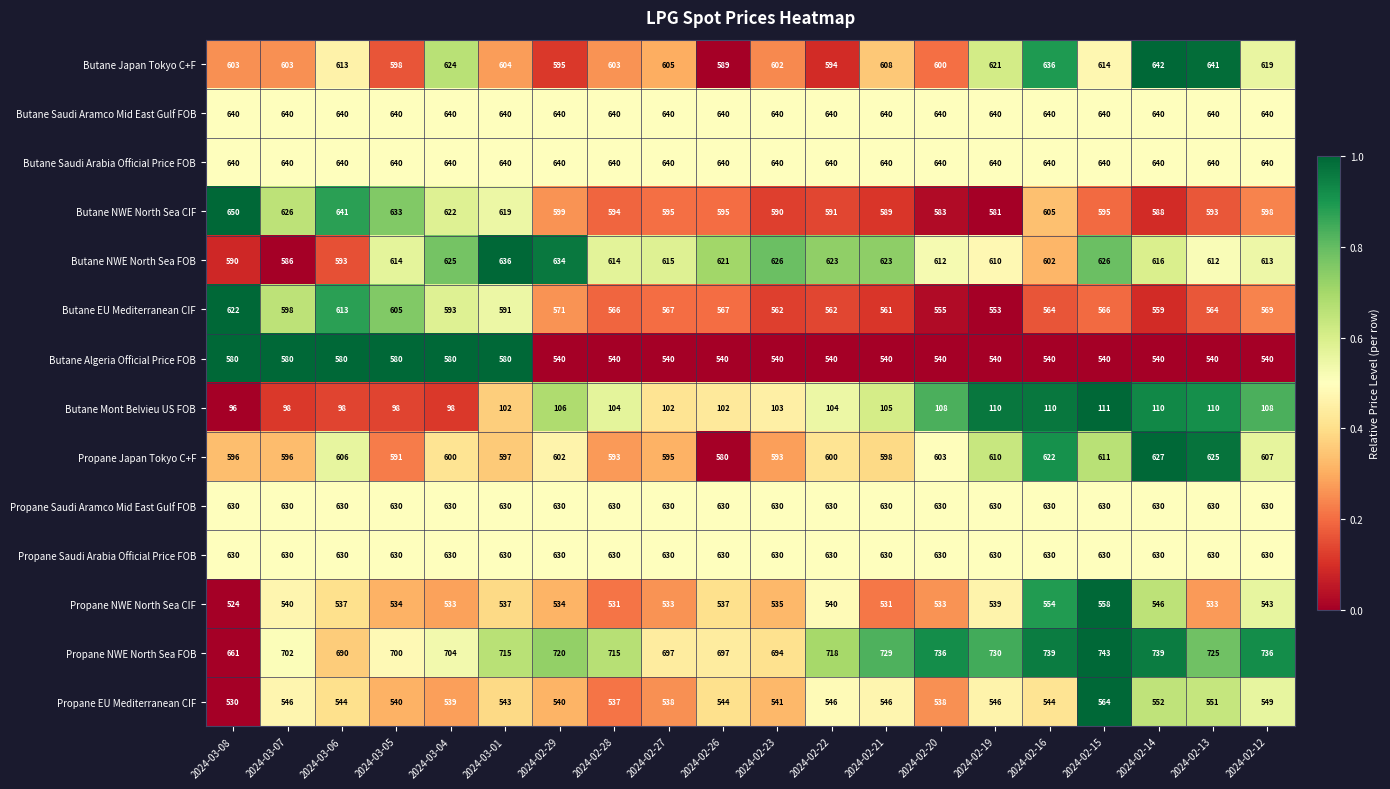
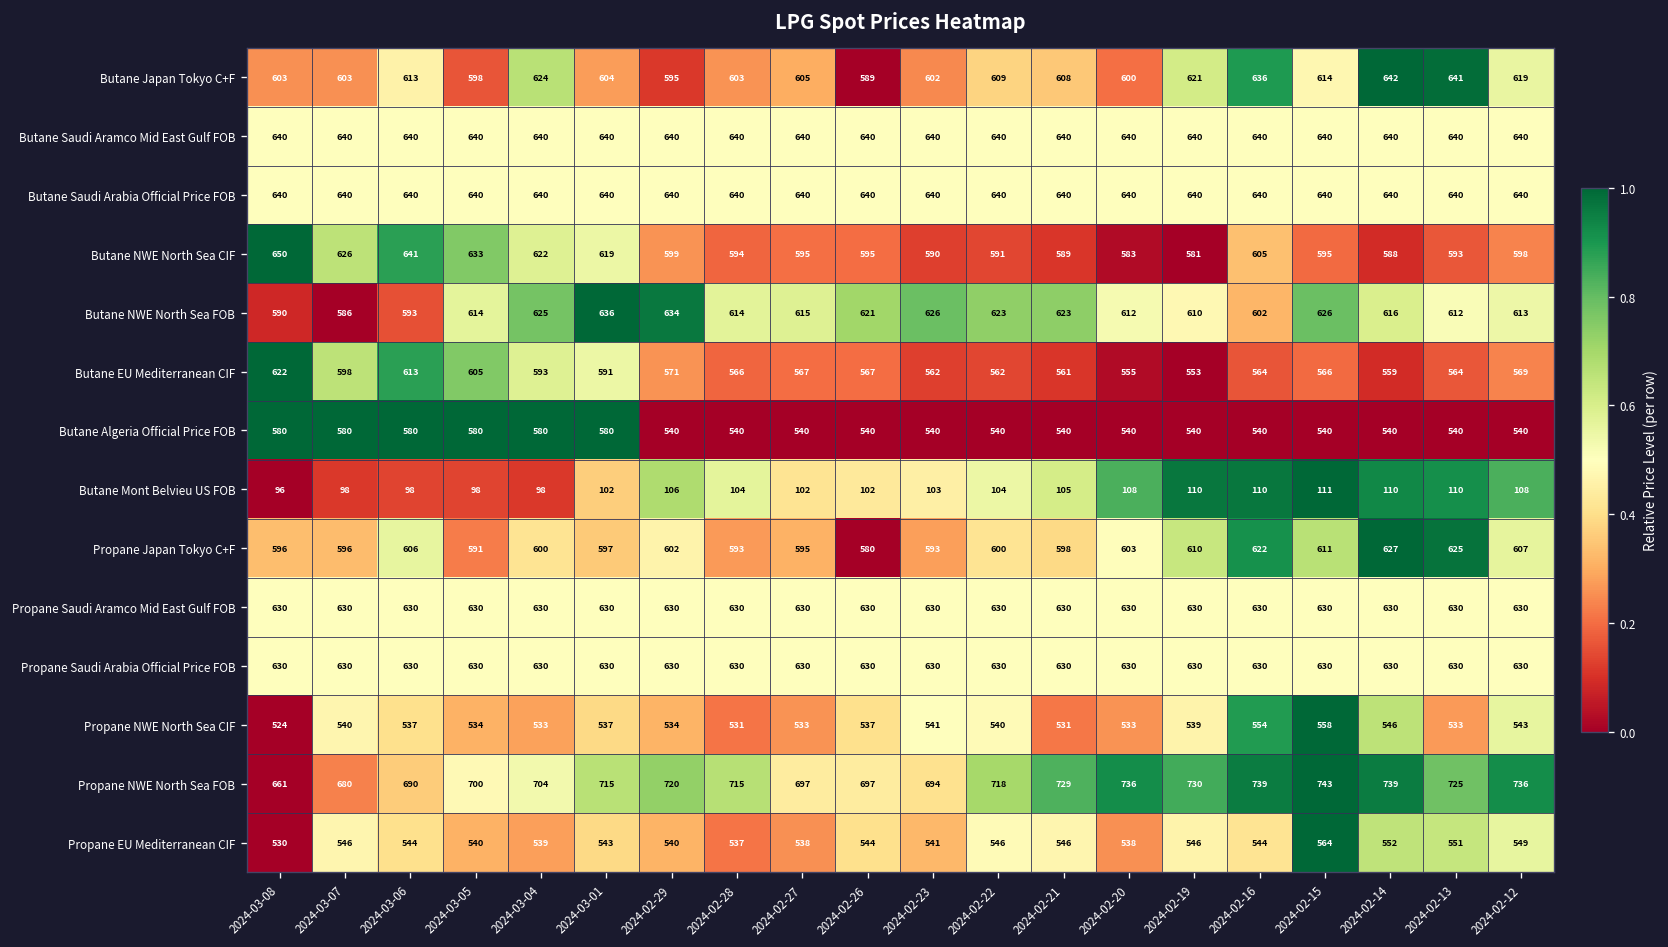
  {
    "Butane Japan Tokyo C+F": {
      "2024-03-08": 603,
      "2024-03-07": 603,
      "2024-03-06": 613,
      "2024-03-05": 598,
      "2024-03-04": 624,
      "2024-03-01": 604,
      "2024-02-29": 595,
      "2024-02-28": 603,
      "2024-02-27": 605,
      "2024-02-26": 589,
      "2024-02-23": 602,
-     "2024-02-22": 594,
+     "2024-02-22": 609,
      "2024-02-21": 608,
      "2024-02-20": 600,
      "2024-02-19": 621,
      "2024-02-16": 636,
      "2024-02-15": 614,
      "2024-02-14": 642,
      "2024-02-13": 641,
      "2024-02-12": 619
    },
    "Propane NWE North Sea CIF": {
      "2024-03-08": 524,
      "2024-03-07": 540,
      "2024-03-06": 537,
      "2024-03-05": 534,
      "2024-03-04": 533,
      "2024-03-01": 537,
      "2024-02-29": 534,
      "2024-02-28": 531,
      "2024-02-27": 533,
      "2024-02-26": 537,
-     "2024-02-23": 535,
+     "2024-02-23": 541,
      "2024-02-22": 540,
      "2024-02-21": 531,
      "2024-02-20": 533,
      "2024-02-19": 539,
      "2024-02-16": 554,
      "2024-02-15": 558,
      "2024-02-14": 546,
      "2024-02-13": 533,
      "2024-02-12": 543
    },
    "Propane NWE North Sea FOB": {
      "2024-03-08": 661,
-     "2024-03-07": 702,
+     "2024-03-07": 680,
      "2024-03-06": 690,
      "2024-03-05": 700,
      "2024-03-04": 704,
      "2024-03-01": 715,
      "2024-02-29": 720,
      "2024-02-28": 715,
      "2024-02-27": 697,
      "2024-02-26": 697,
      "2024-02-23": 694,
      "2024-02-22": 718,
      "2024-02-21": 729,
      "2024-02-20": 736,
      "2024-02-19": 730,
      "2024-02-16": 739,
      "2024-02-15": 743,
      "2024-02-14": 739,
      "2024-02-13": 725,
      "2024-02-12": 736
    }
  }
